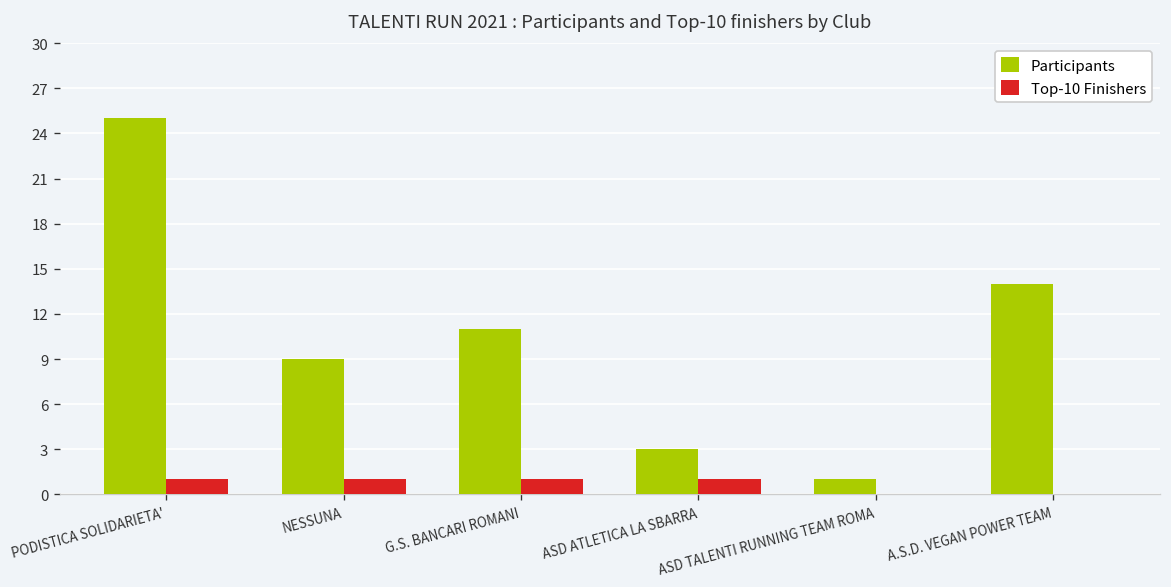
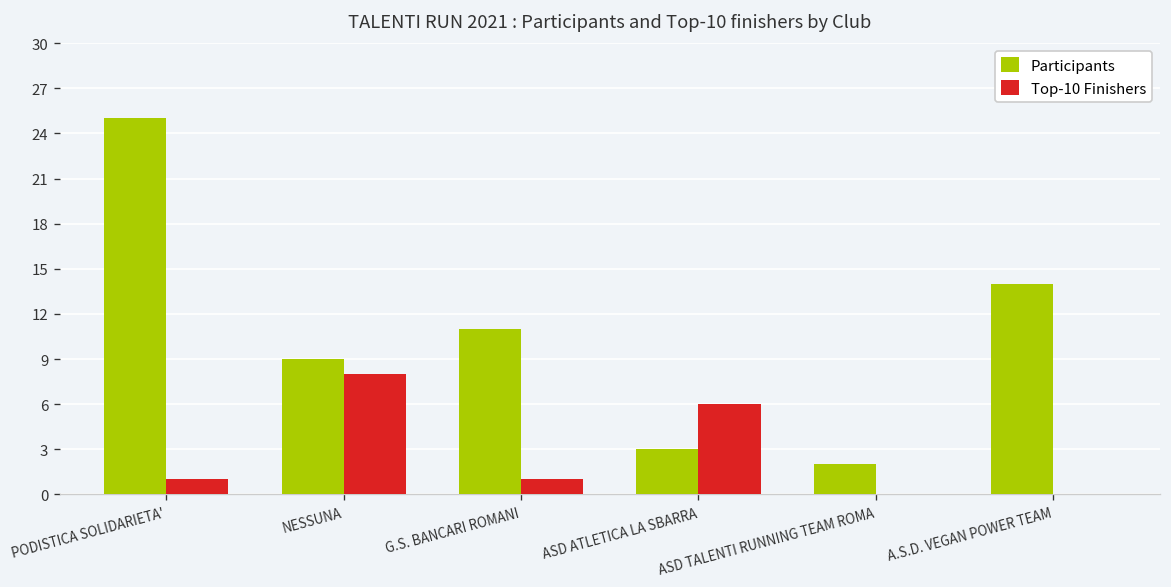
  {
    "Participants": {
      "PODISTICA SOLIDARIETA'": 25,
      "NESSUNA": 9,
      "G.S. BANCARI ROMANI": 11,
      "ASD ATLETICA LA SBARRA": 3,
-     "ASD TALENTI RUNNING TEAM ROMA": 1,
+     "ASD TALENTI RUNNING TEAM ROMA": 2,
      "A.S.D. VEGAN POWER TEAM": 14
    },
    "Top-10 Finishers": {
      "PODISTICA SOLIDARIETA'": 1,
-     "NESSUNA": 1,
+     "NESSUNA": 8,
      "G.S. BANCARI ROMANI": 1,
-     "ASD ATLETICA LA SBARRA": 1,
+     "ASD ATLETICA LA SBARRA": 6,
      "ASD TALENTI RUNNING TEAM ROMA": 0,
      "A.S.D. VEGAN POWER TEAM": 0
    }
  }
